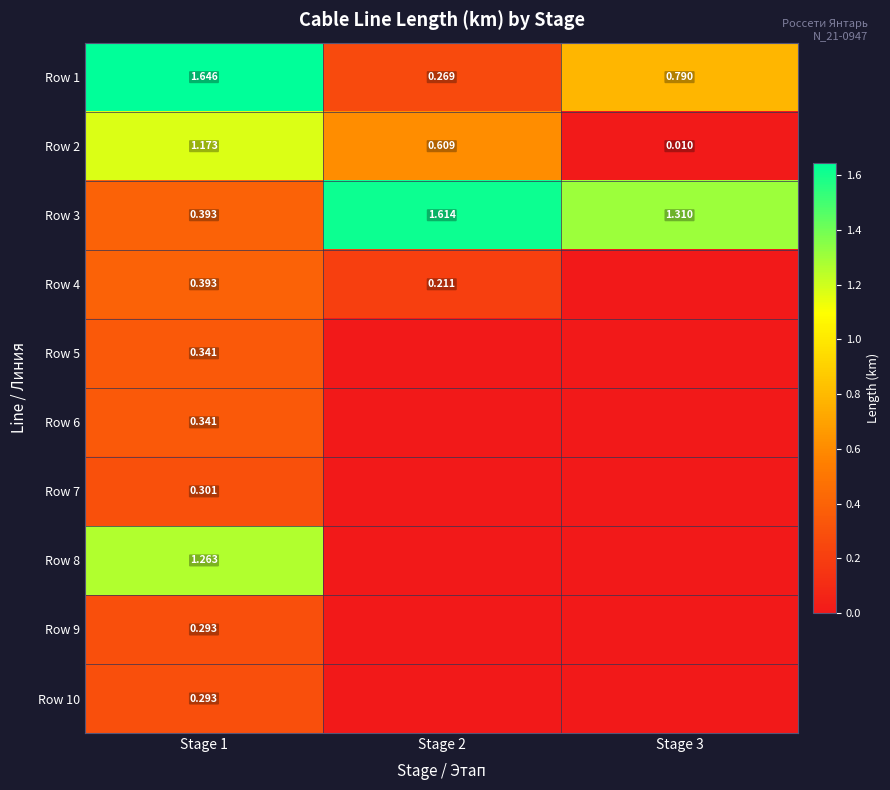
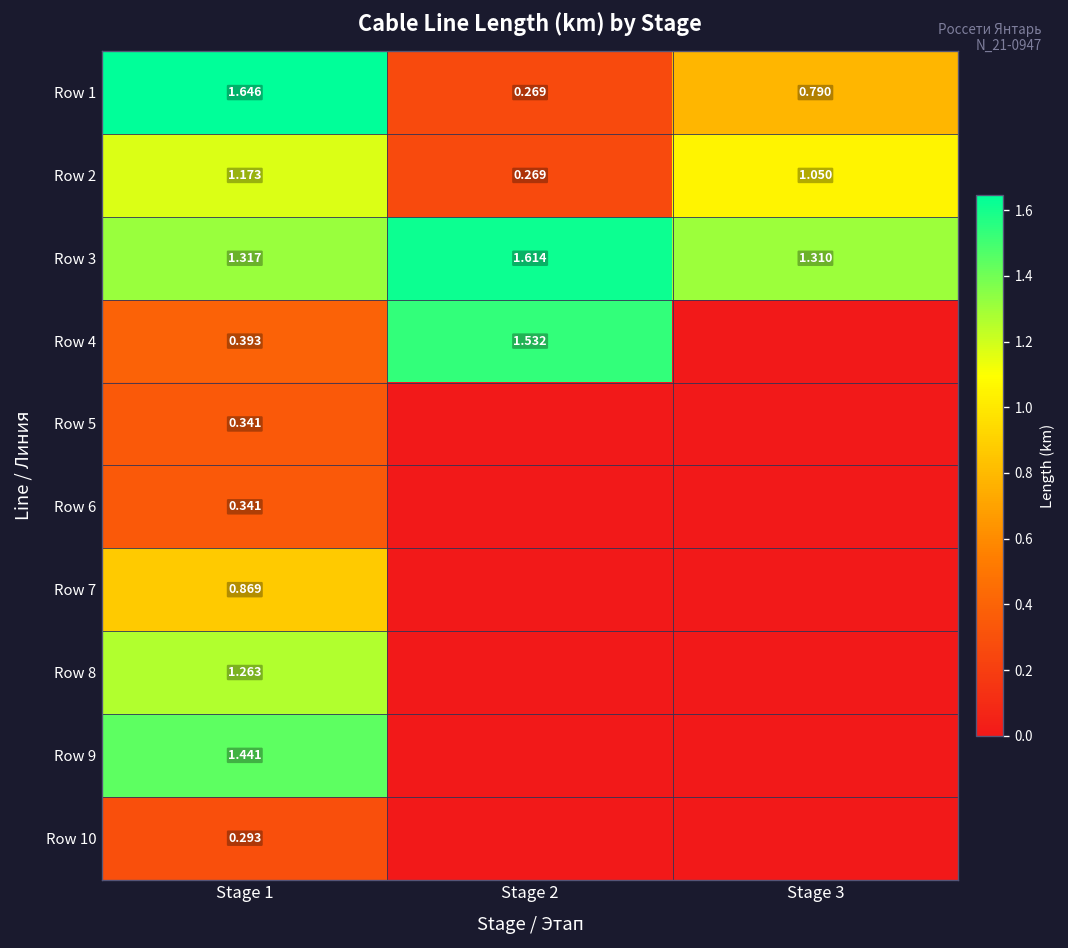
  {
    "Row 2": {
-     "Stage 2": 0.609,
-     "Stage 3": 0.010
+     "Stage 2": 0.269,
+     "Stage 3": 1.050
    },
    "Row 3": {
-     "Stage 1": 0.393
+     "Stage 1": 1.317
    },
    "Row 4": {
-     "Stage 2": 0.211
+     "Stage 2": 1.532
    },
    "Row 7": {
-     "Stage 1": 0.301
+     "Stage 1": 0.869
    },
    "Row 9": {
-     "Stage 1": 0.293
+     "Stage 1": 1.441
    }
  }
